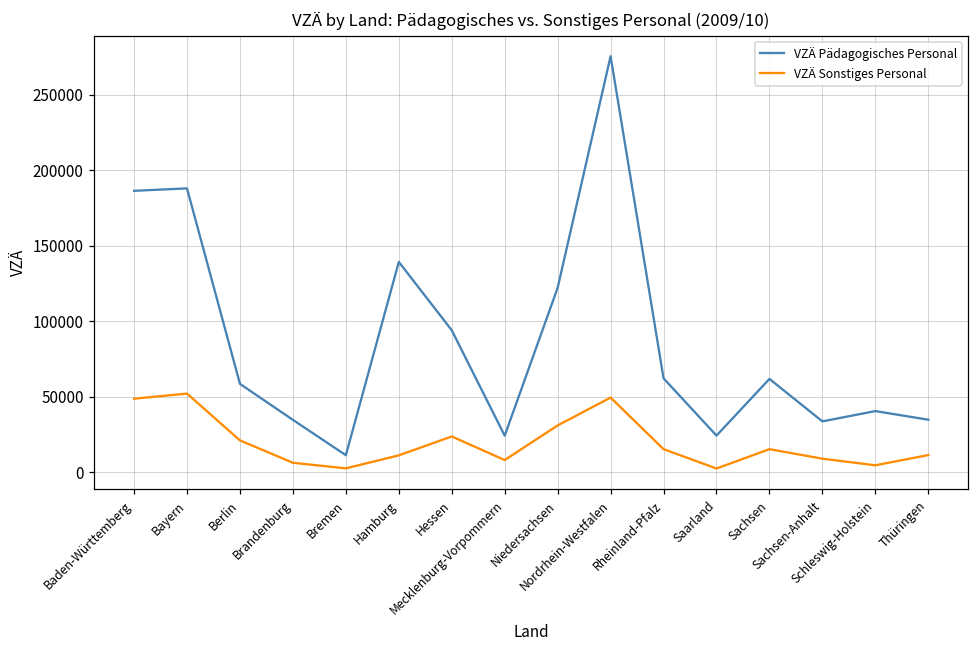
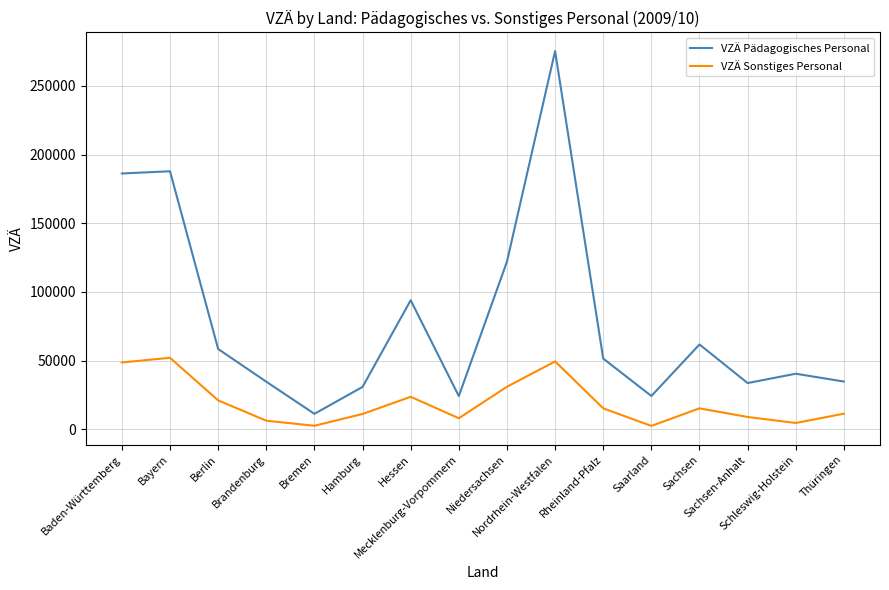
  {
    "VZÄ Pädagogisches Personal": {
      "Baden-Württemberg": 186000,
      "Bayern": 188000,
      "Berlin": 59000,
      "Brandenburg": 35000,
      "Bremen": 11000,
-     "Hamburg": 139000,
+     "Hamburg": 31000,
      "Hessen": 94000,
      "Mecklenburg-Vorpommern": 24000,
      "Niedersachsen": 122000,
      "Nordrhein-Westfalen": 275000,
-     "Rheinland-Pfalz": 62000,
+     "Rheinland-Pfalz": 52000,
      "Saarland": 24000,
      "Sachsen": 62000,
      "Sachsen-Anhalt": 34000,
      "Schleswig-Holstein": 41000,
      "Thüringen": 35000
    },
    "VZÄ Sonstiges Personal": {
      "Baden-Württemberg": 49000,
      "Bayern": 52000,
      "Berlin": 21000,
      "Brandenburg": 6000,
      "Bremen": 3000,
      "Hamburg": 11000,
      "Hessen": 24000,
      "Mecklenburg-Vorpommern": 8000,
      "Niedersachsen": 31000,
      "Nordrhein-Westfalen": 49000,
      "Rheinland-Pfalz": 15000,
      "Saarland": 3000,
      "Sachsen": 15000,
      "Sachsen-Anhalt": 9000,
      "Schleswig-Holstein": 5000,
      "Thüringen": 11000
    }
  }
